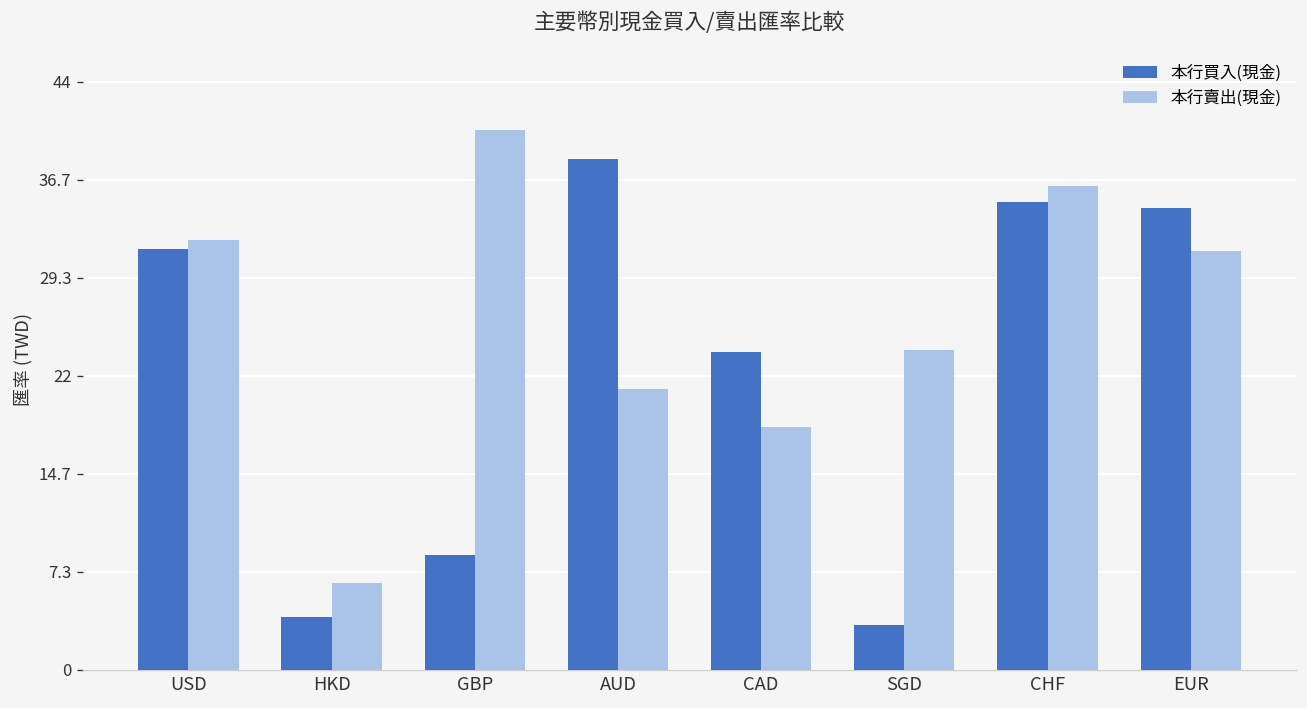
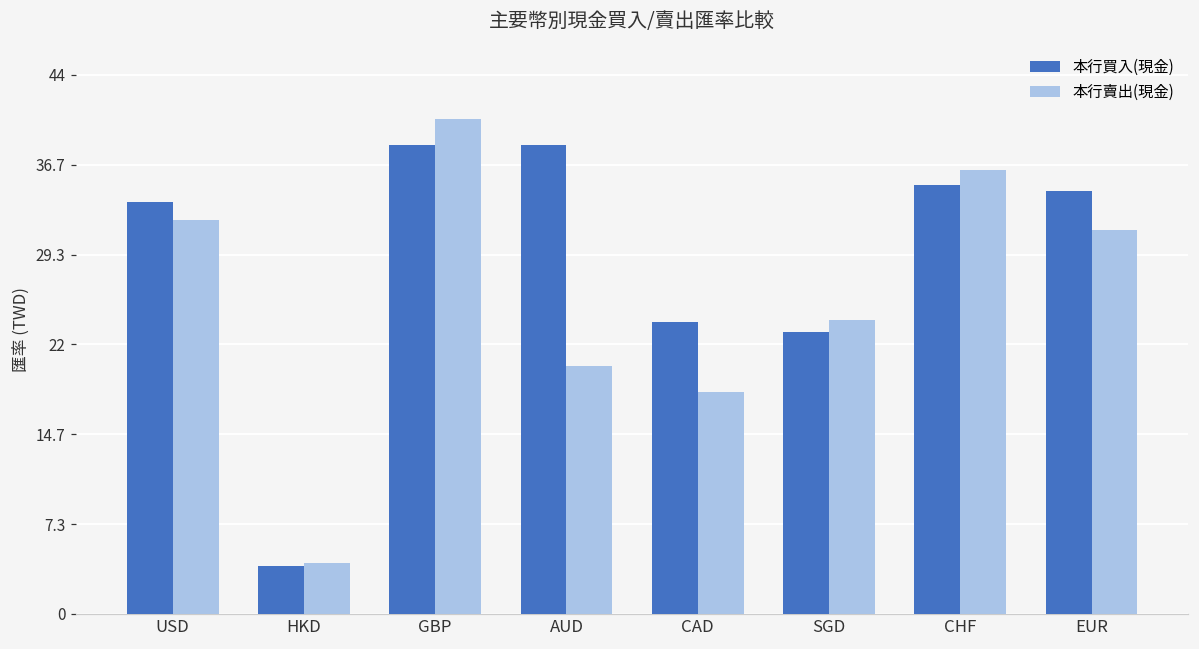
  {
    "本行買入(現金)": {
-     "USD": 31.5,
+     "USD": 33.6,
      "HKD": 3.9,
-     "GBP": 8.6,
+     "GBP": 38.2,
      "AUD": 38.3,
      "CAD": 23.8,
-     "SGD": 3.4,
+     "SGD": 23.1,
      "CHF": 35.0,
      "EUR": 34.5
    },
    "本行賣出(現金)": {
      "USD": 32.1,
-     "HKD": 6.5,
+     "HKD": 4.1,
      "GBP": 40.4,
-     "AUD": 21.0,
+     "AUD": 20.2,
      "CAD": 18.2,
      "SGD": 24.0,
      "CHF": 36.2,
      "EUR": 31.3
    }
  }
